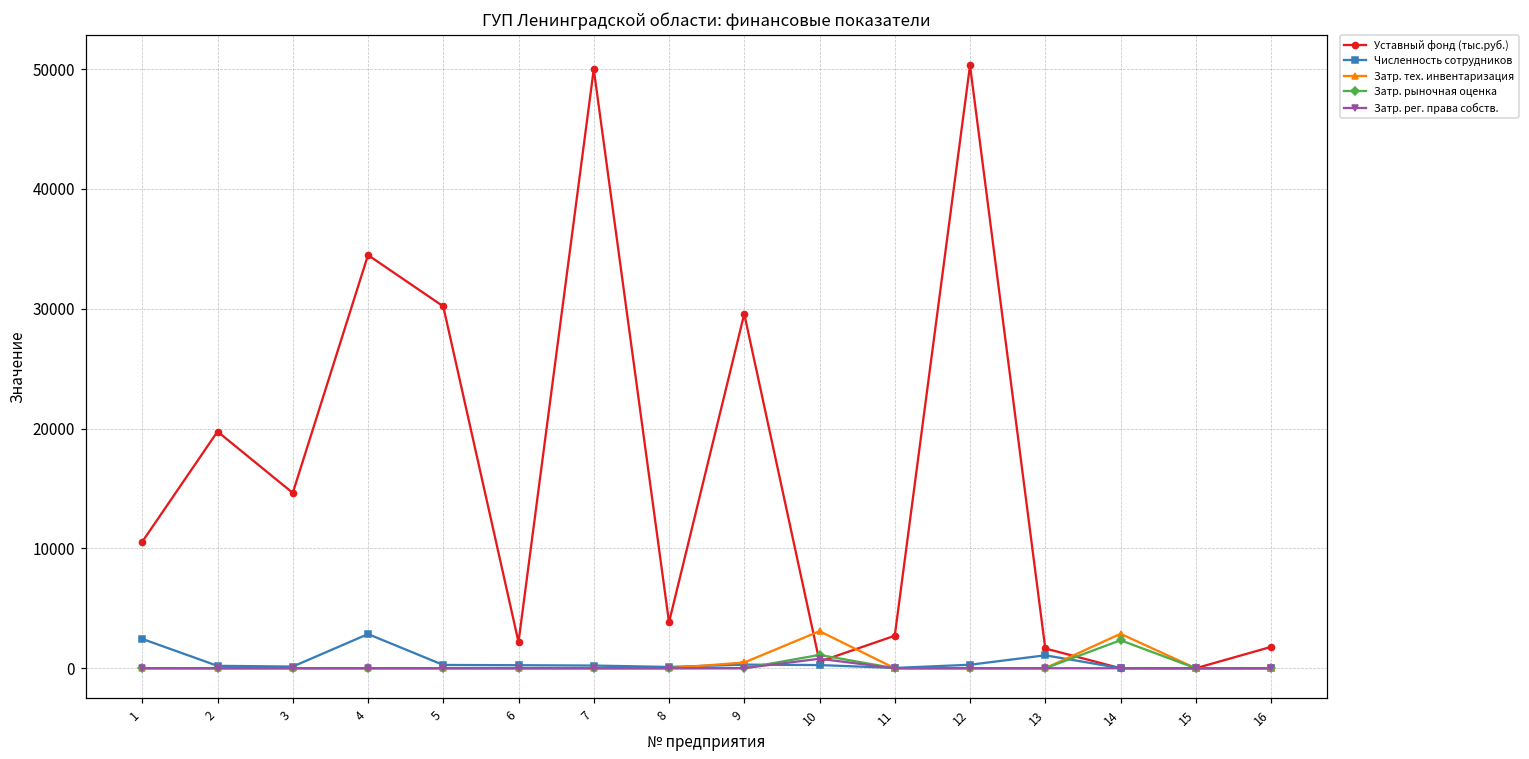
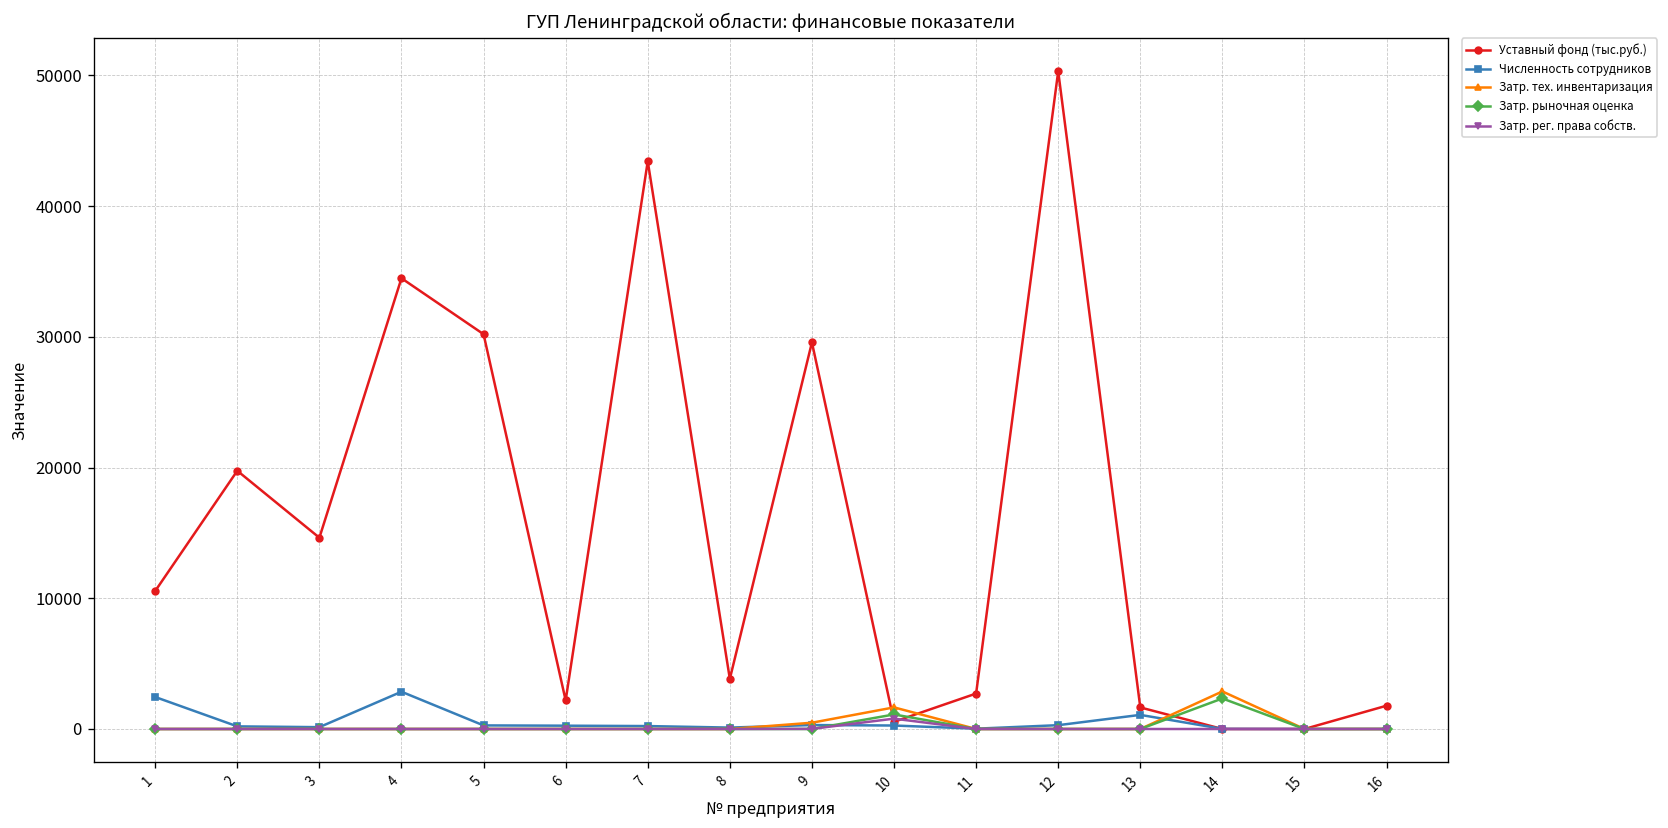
  {
    "Уставный фонд (тыс.руб.)": {
      "1": 10600,
      "2": 19800,
      "3": 14600,
      "4": 34500,
      "5": 30200,
      "6": 2200,
-     "7": 50000,
+     "7": 43400,
      "8": 3800,
      "9": 29600,
      "10": 600,
      "11": 2700,
      "12": 50300,
      "13": 1700,
      "16": 1800
    },
    "Численность сотрудников": {
      "1": 2400,
      "4": 2900,
      "5": 300,
      "6": 300,
      "10": 300,
      "12": 300,
      "13": 1100
    },
    "Затр. тех. инвентаризация": {
-     "10": 3100,
+     "10": 1700,
      "14": 2900
    },
    "Затр. рыночная оценка": {
      "10": 1100,
      "14": 2300
    },
    "Затр. рег. права собств.": {
      "10": 800
    }
  }
